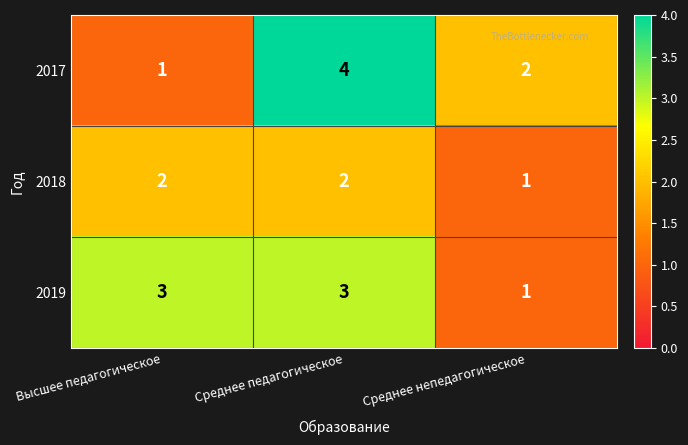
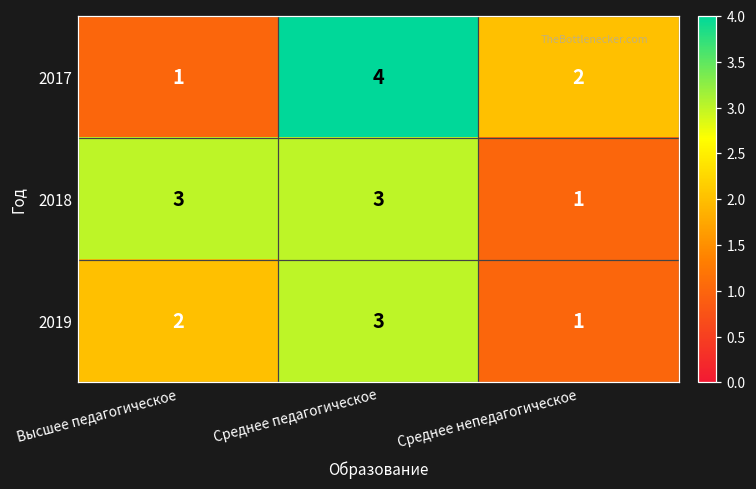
  {
    "2017": {
      "Высшее педагогическое": 1,
      "Среднее педагогическое": 4,
      "Среднее непедагогическое": 2
    },
    "2018": {
-     "Высшее педагогическое": 2,
-     "Среднее педагогическое": 2,
+     "Высшее педагогическое": 3,
+     "Среднее педагогическое": 3,
      "Среднее непедагогическое": 1
    },
    "2019": {
-     "Высшее педагогическое": 3,
+     "Высшее педагогическое": 2,
      "Среднее педагогическое": 3,
      "Среднее непедагогическое": 1
    }
  }
